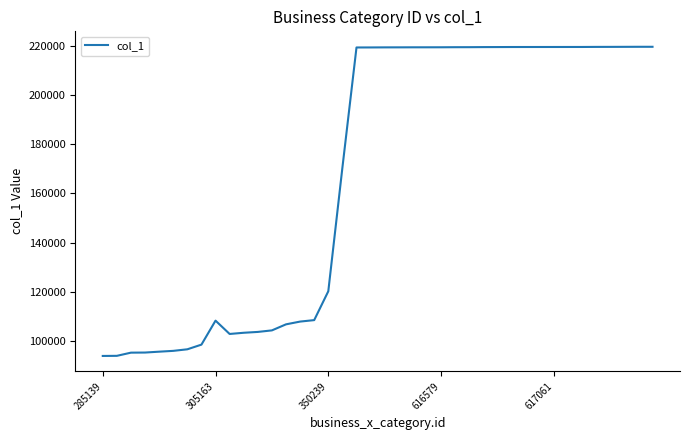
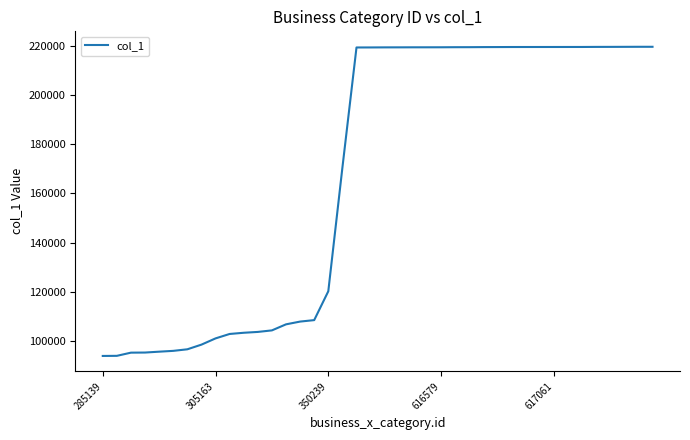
  {
    "285139": 94000,
-   "305163": 108000,
+   "305163": 101000,
    "350239": 120000,
    "616579": 220000,
    "617061": 220000
  }
